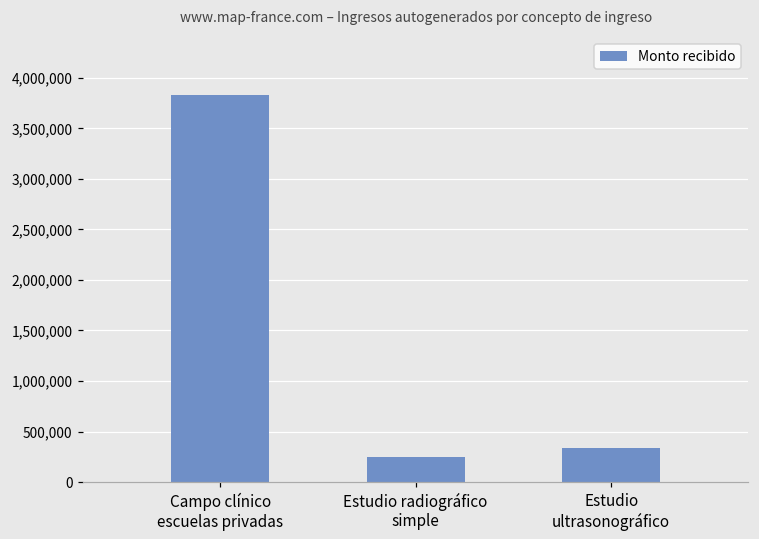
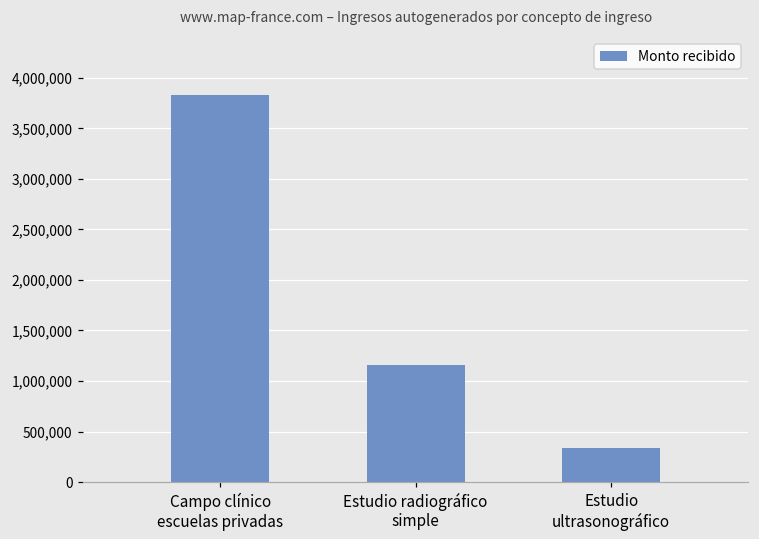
  {
    "Campo clínico escuelas privadas": "3,800,000",
-   "Estudio radiográfico simple": "300,000",
+   "Estudio radiográfico simple": "1,200,000",
    "Estudio ultrasonográfico": "300,000"
  }
